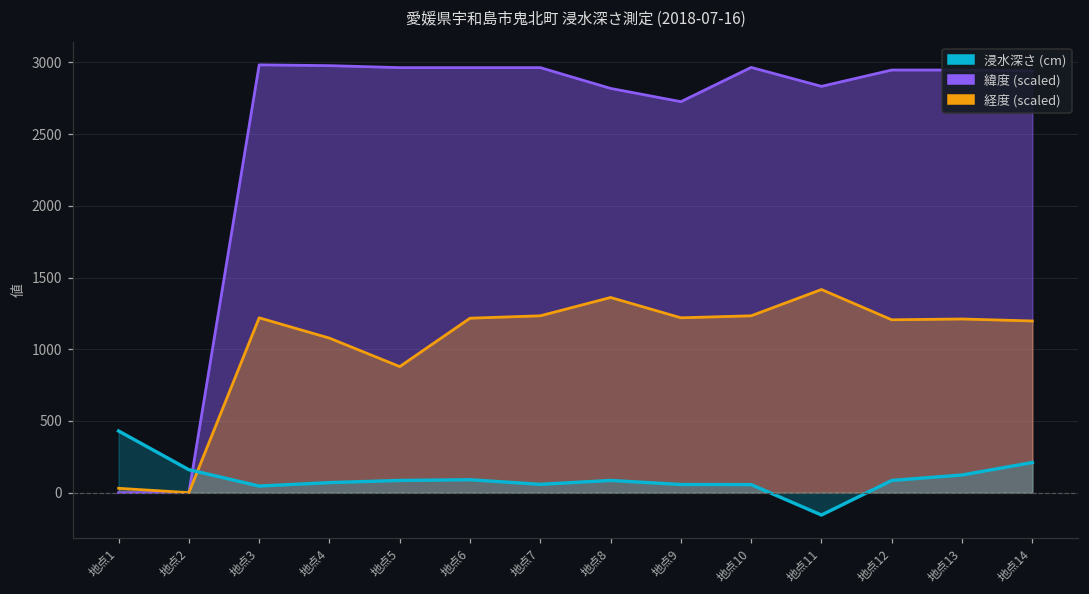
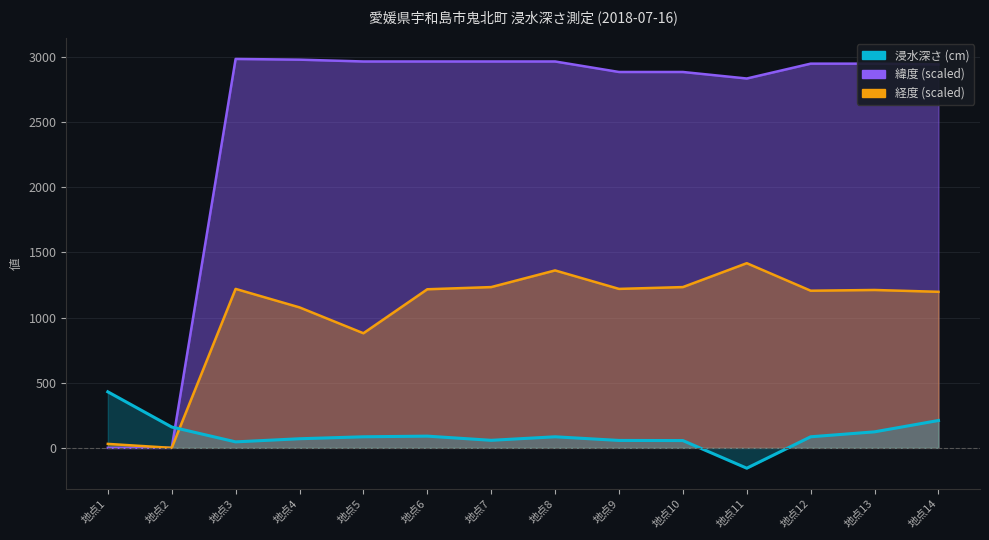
  {
    "緯度 (scaled)": {
      "地点1": 0,
      "地点3": 2980,
      "地点4": 2980,
      "地点5": 2960,
      "地点6": 2960,
      "地点7": 2960,
-     "地点8": 2820,
-     "地点9": 2730,
-     "地点10": 2970,
+     "地点8": 2960,
+     "地点9": 2880,
+     "地点10": 2880,
      "地点11": 2830,
      "地点12": 2950
    },
    "経度 (scaled)": {
      "地点1": 30,
      "地点3": 1220,
      "地点4": 1080,
      "地点5": 880,
      "地点6": 1220,
      "地点7": 1230,
      "地点8": 1360,
      "地点9": 1220,
      "地点10": 1230,
      "地点11": 1420,
      "地点12": 1210,
      "地点13": 1210,
      "地点14": 1200
    }
  }
